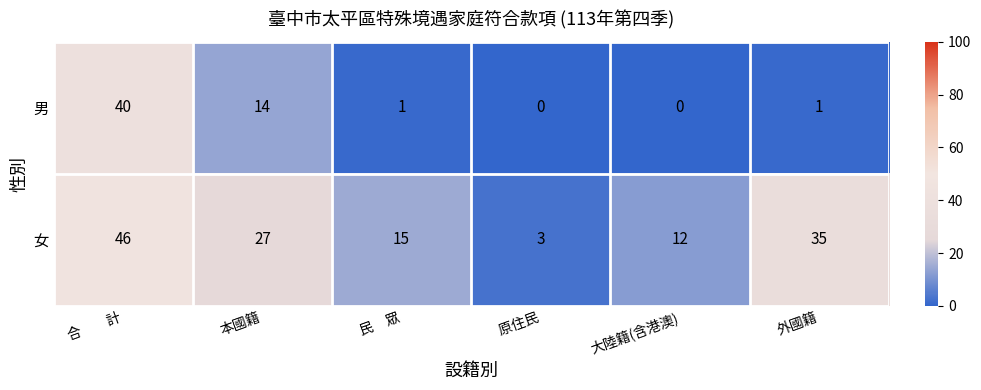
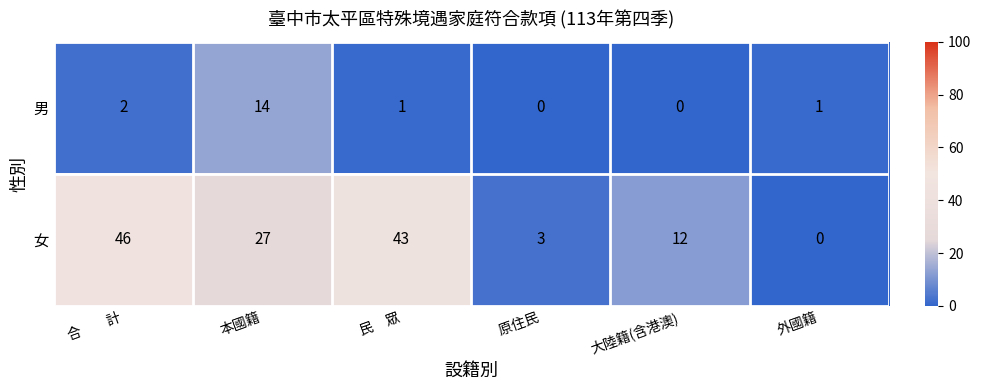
  {
    "男": {
-     "合 計": 40,
+     "合 計": 2,
      "本國籍": 14,
      "民 眾": 1,
      "原住民": 0,
      "大陸籍(含港澳)": 0,
      "外國籍": 1
    },
    "女": {
      "合 計": 46,
      "本國籍": 27,
-     "民 眾": 15,
+     "民 眾": 43,
      "原住民": 3,
      "大陸籍(含港澳)": 12,
-     "外國籍": 35
+     "外國籍": 0
    }
  }
